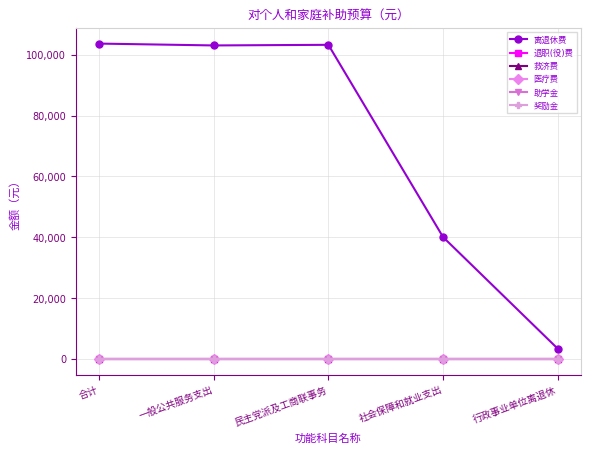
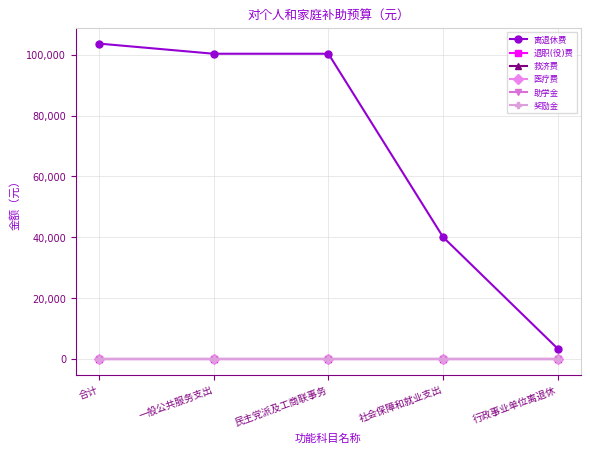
  {
    "离退休费": {
      "合计": "104,000",
-     "一般公共服务支出": "103,000",
-     "民主党派及工商联事务": "103,000",
+     "一般公共服务支出": "100,000",
+     "民主党派及工商联事务": "100,000",
      "社会保障和就业支出": "40,000",
      "行政事业单位离退休": "3,000"
    },
    "奖励金": {
      "合计": "0",
      "一般公共服务支出": "0",
      "民主党派及工商联事务": "0",
      "社会保障和就业支出": "0",
      "行政事业单位离退休": "0"
    }
  }
